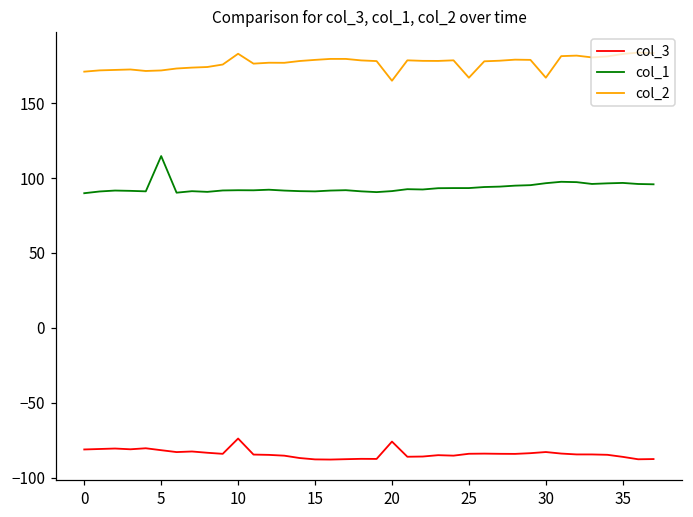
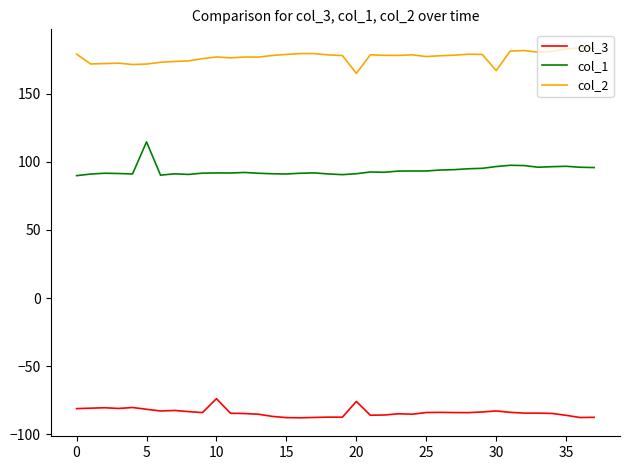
  {
    "col_3": {
      "0": -81,
      "5": -82,
      "10": -74,
      "15": -88,
      "20": -76,
      "25": -84,
      "30": -83,
      "35": -86
    },
    "col_1": {
      "0": 90,
      "5": 115,
      "10": 92,
      "15": 91,
      "20": 91,
      "25": 93,
      "30": 97,
      "35": 97
    },
    "col_2": {
-     "0": 171,
+     "0": 179,
      "5": 172,
-     "10": 183,
+     "10": 177,
      "15": 179,
      "20": 165,
-     "25": 167,
+     "25": 177,
      "30": 167
    }
  }
